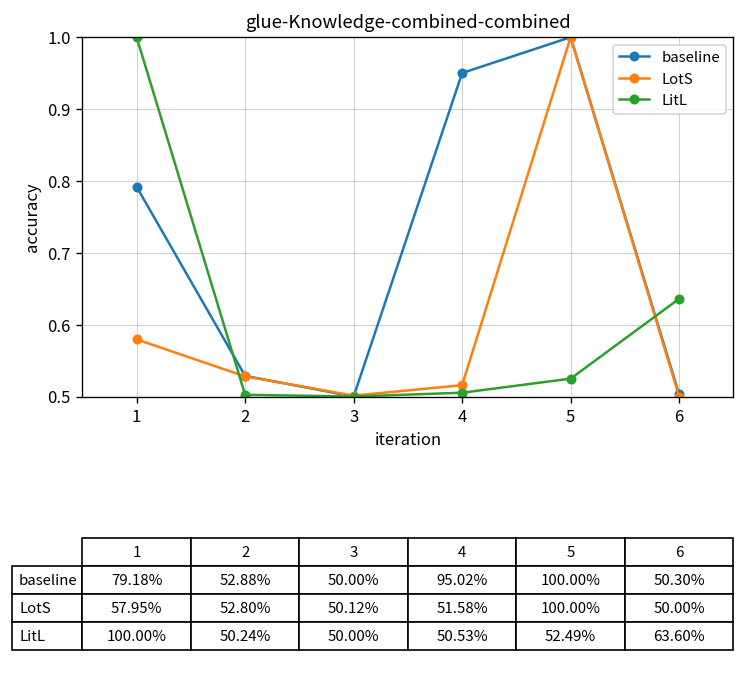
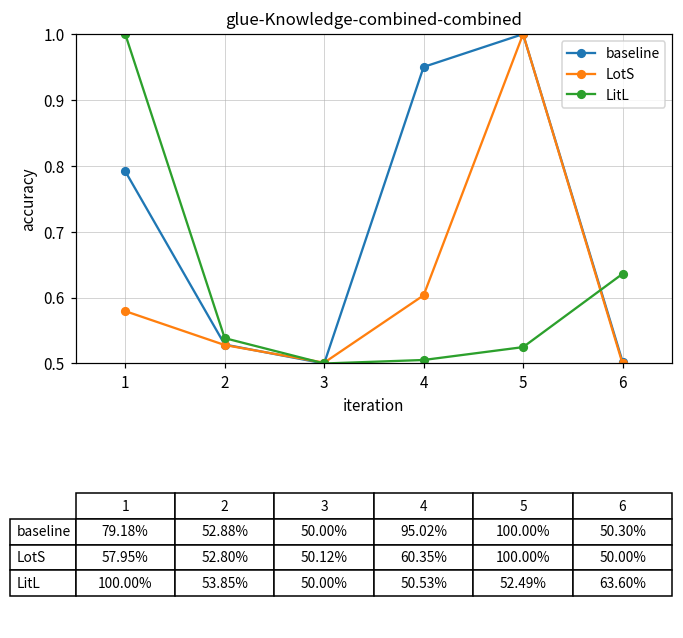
  {
    "baseline": {
      "1": "0.79",
      "4": "0.95"
    },
    "LotS": {
-     "4": "51.58%"
+     "4": "60.35%"
    },
    "LitL": {
-     "2": "50.24%"
+     "2": "53.85%"
    }
  }
